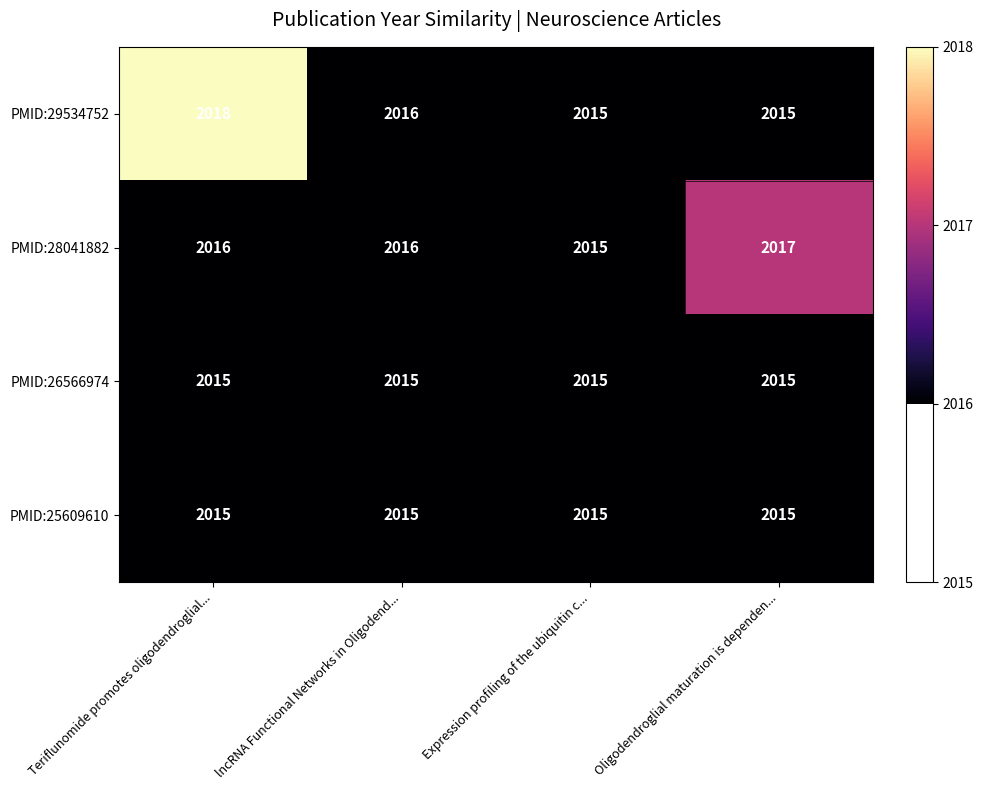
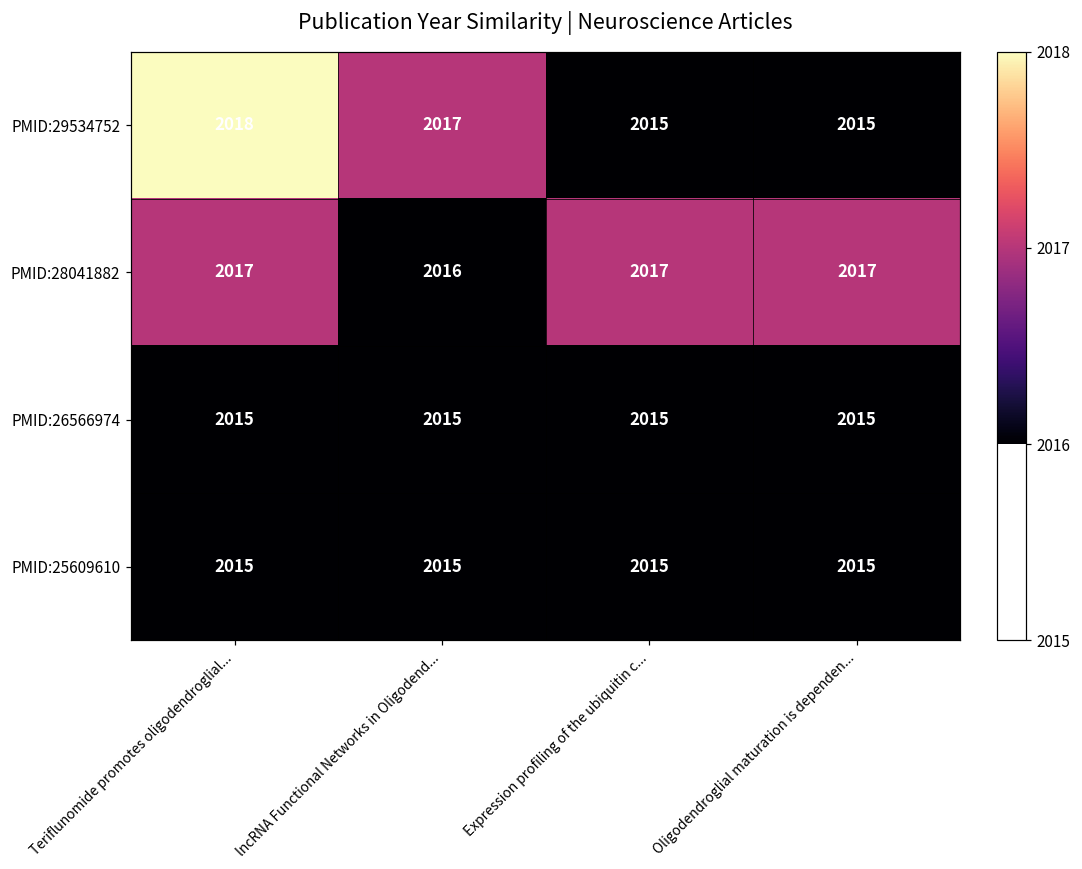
  {
    "PMID:29534752": {
      "Teriflunomide promotes oligodendroglial...": 2018,
-     "lncRNA Functional Networks in Oligodend...": 2016,
+     "lncRNA Functional Networks in Oligodend...": 2017,
      "Expression profiling of the ubiquitin c...": 2015,
      "Oligodendroglial maturation is dependen...": 2015
    },
    "PMID:28041882": {
-     "Teriflunomide promotes oligodendroglial...": 2016,
+     "Teriflunomide promotes oligodendroglial...": 2017,
      "lncRNA Functional Networks in Oligodend...": 2016,
-     "Expression profiling of the ubiquitin c...": 2015,
+     "Expression profiling of the ubiquitin c...": 2017,
      "Oligodendroglial maturation is dependen...": 2017
    },
    "PMID:26566974": {
      "Teriflunomide promotes oligodendroglial...": 2015,
      "lncRNA Functional Networks in Oligodend...": 2015,
      "Expression profiling of the ubiquitin c...": 2015,
      "Oligodendroglial maturation is dependen...": 2015
    },
    "PMID:25609610": {
      "Teriflunomide promotes oligodendroglial...": 2015,
      "lncRNA Functional Networks in Oligodend...": 2015,
      "Expression profiling of the ubiquitin c...": 2015,
      "Oligodendroglial maturation is dependen...": 2015
    }
  }
